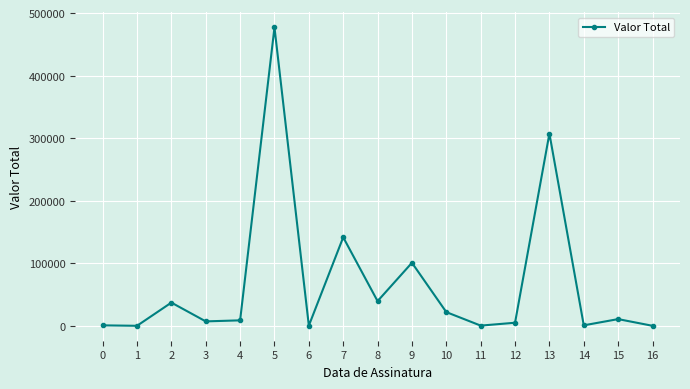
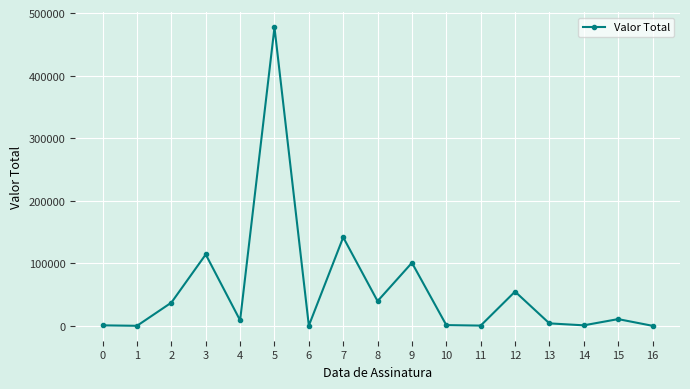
  {
    "0": 0,
    "1": 0,
    "2": 40000,
-   "3": 10000,
+   "3": 110000,
    "4": 10000,
    "5": 480000,
    "6": 0,
    "7": 140000,
    "8": 40000,
    "9": 100000,
-   "10": 20000,
+   "10": 0,
    "11": 0,
-   "12": 10000,
-   "13": 310000,
+   "12": 50000,
+   "13": 0,
    "14": 0,
    "15": 10000,
    "16": 0
  }
